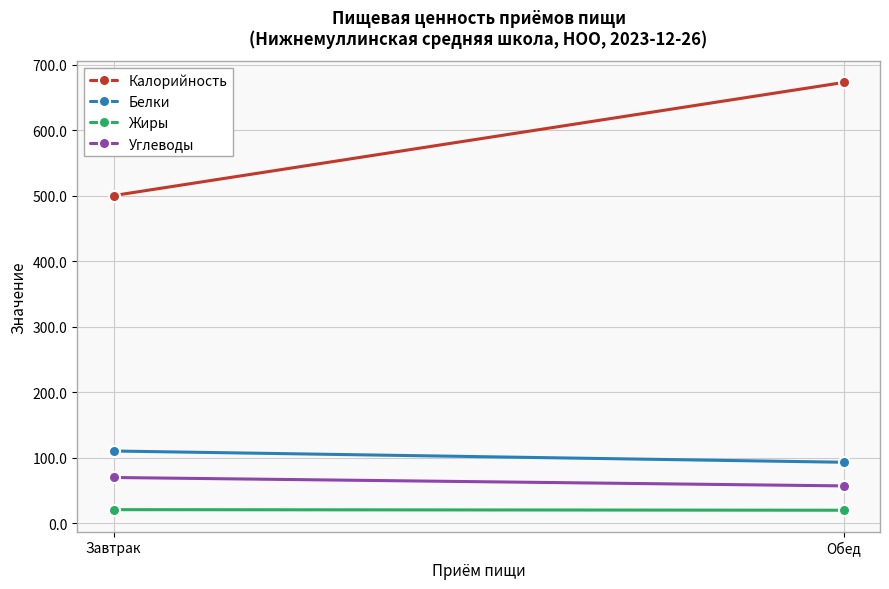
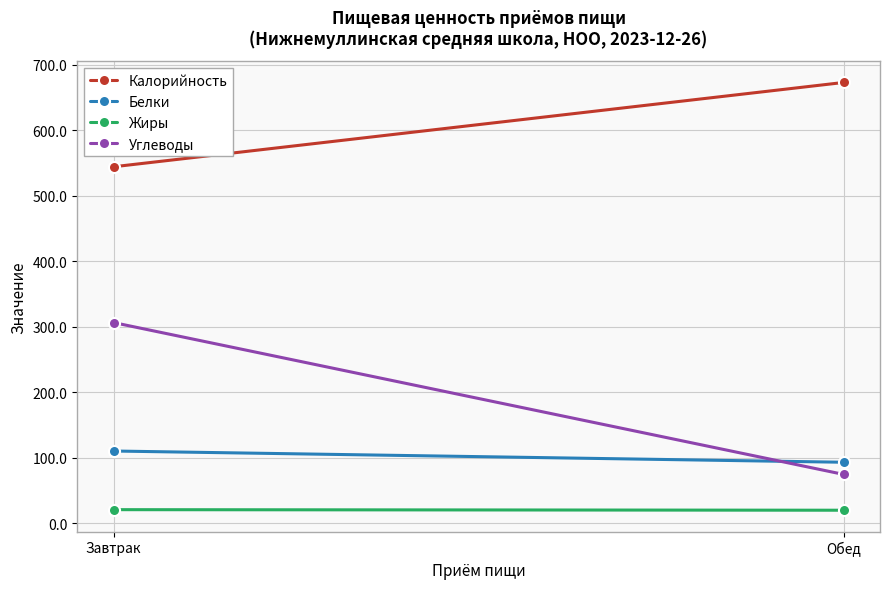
  {
    "Калорийность": {
-     "Завтрак": 500,
+     "Завтрак": 540,
      "Обед": 670
    },
    "Белки": {
      "Завтрак": 110,
      "Обед": 90
    },
    "Жиры": {
      "Завтрак": 20,
      "Обед": 20
    },
    "Углеводы": {
-     "Завтрак": 70,
-     "Обед": 60
+     "Завтрак": 310,
+     "Обед": 70
    }
  }
